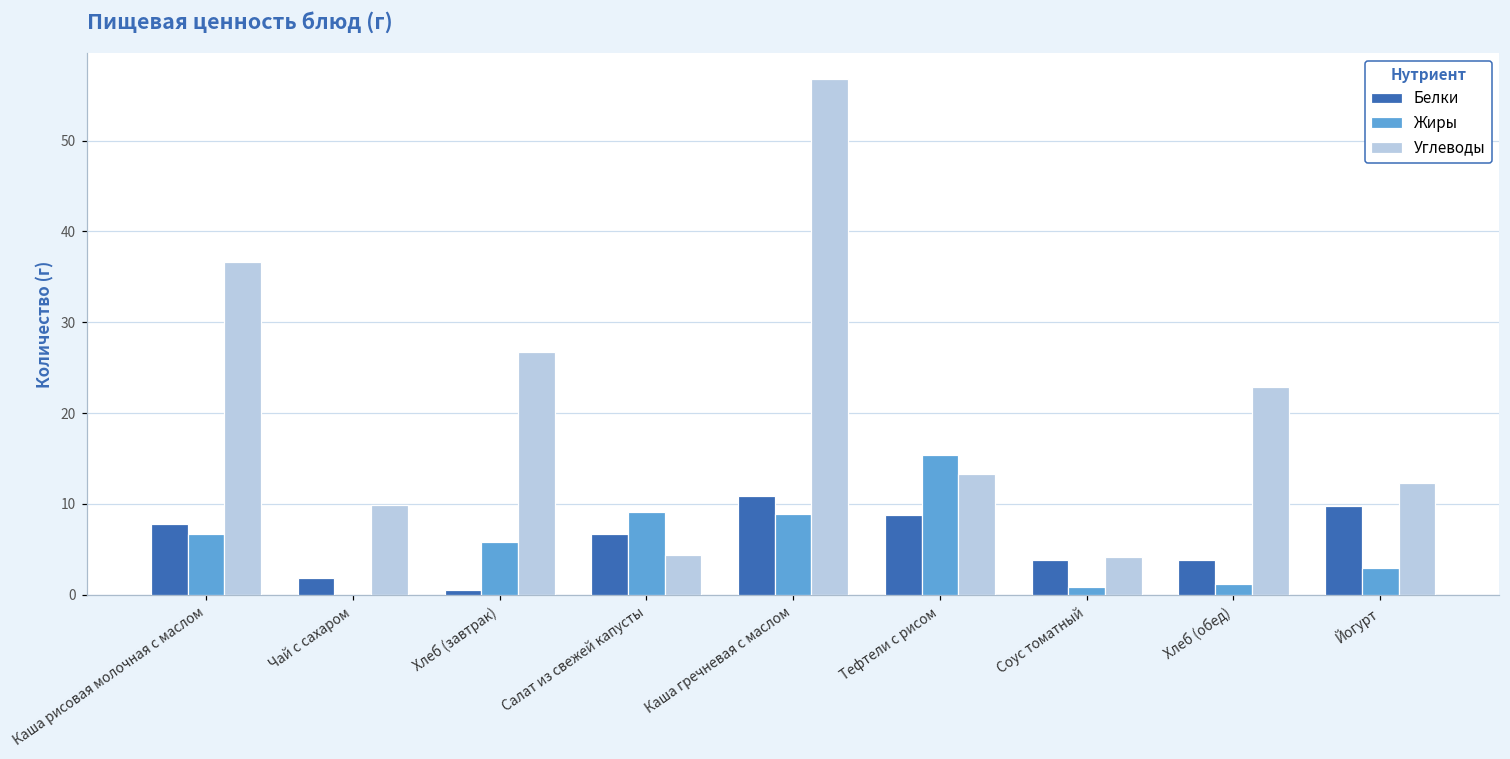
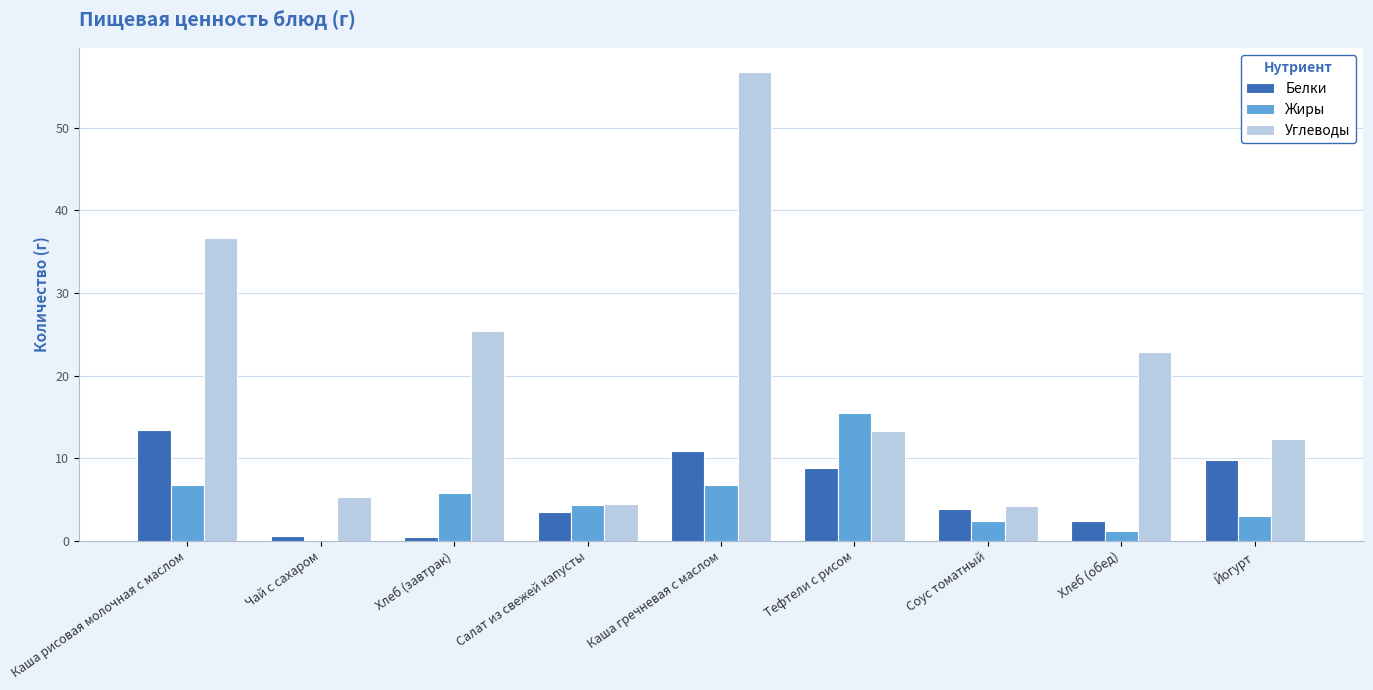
  {
    "Белки": {
-     "Каша рисовая молочная с маслом": 8,
-     "Чай с сахаром": 2,
+     "Каша рисовая молочная с маслом": 13,
+     "Чай с сахаром": 1,
      "Хлеб (завтрак)": 1,
-     "Салат из свежей капусты": 7,
+     "Салат из свежей капусты": 4,
      "Каша гречневая с маслом": 11,
      "Тефтели с рисом": 9,
      "Соус томатный": 4,
-     "Хлеб (обед)": 4,
+     "Хлеб (обед)": 2,
      "Йогурт": 10
    },
    "Жиры": {
      "Каша рисовая молочная с маслом": 7,
      "Чай с сахаром": 0,
      "Хлеб (завтрак)": 6,
-     "Салат из свежей капусты": 9,
-     "Каша гречневая с маслом": 9,
+     "Салат из свежей капусты": 4,
+     "Каша гречневая с маслом": 7,
      "Тефтели с рисом": 15,
-     "Соус томатный": 1,
+     "Соус томатный": 2,
      "Хлеб (обед)": 1,
      "Йогурт": 3
    },
    "Углеводы": {
      "Каша рисовая молочная с маслом": 37,
-     "Чай с сахаром": 10,
-     "Хлеб (завтрак)": 27,
+     "Чай с сахаром": 5,
+     "Хлеб (завтрак)": 25,
      "Салат из свежей капусты": 4,
      "Каша гречневая с маслом": 57,
      "Тефтели с рисом": 13,
      "Соус томатный": 4,
      "Хлеб (обед)": 23,
      "Йогурт": 12
    }
  }
